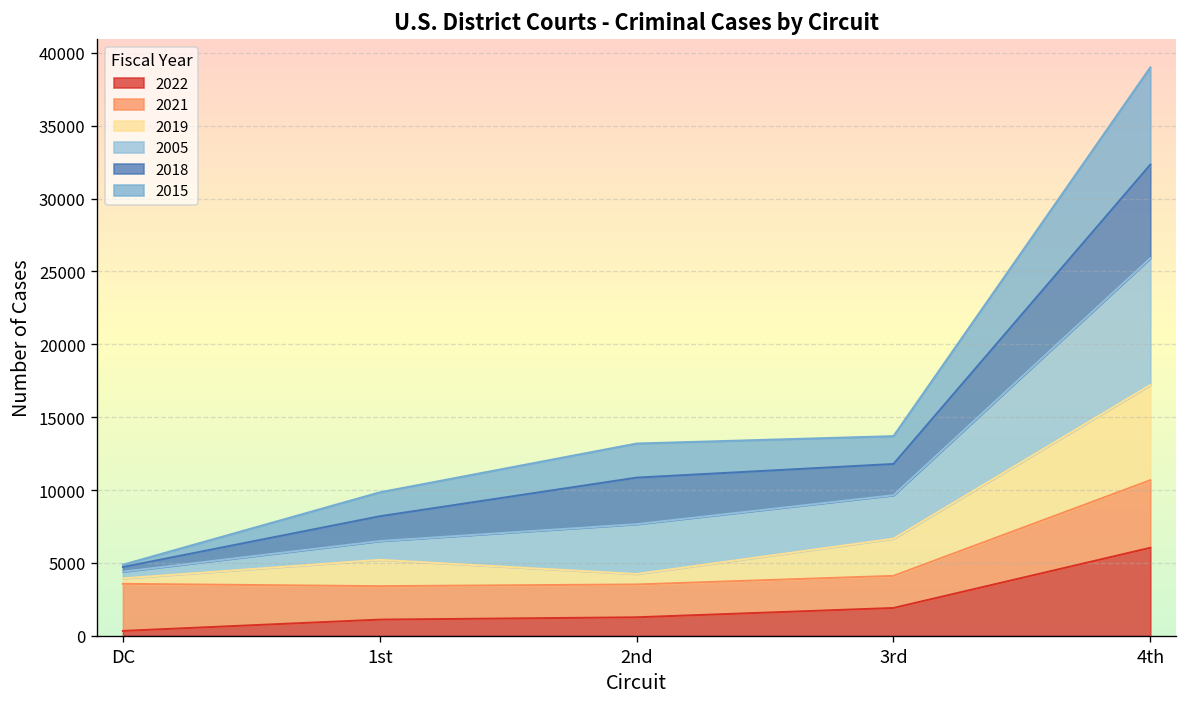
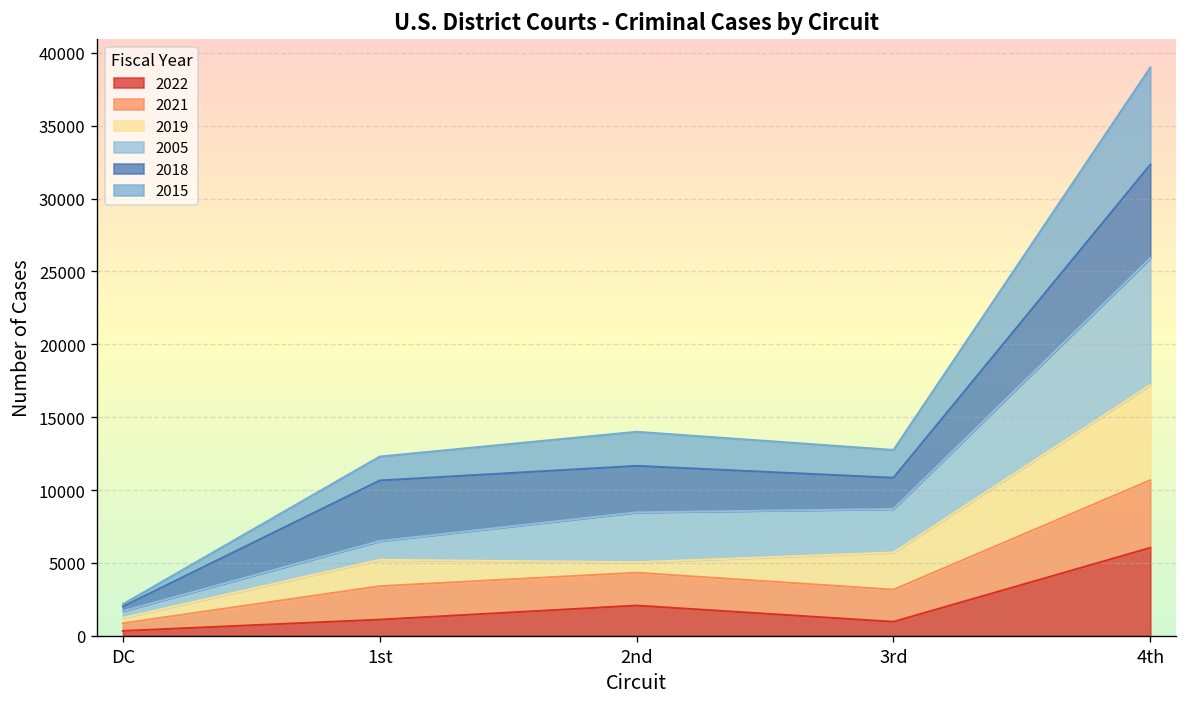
  {
    "2022": {
      "DC": 300,
      "1st": 1100,
-     "2nd": 1300,
-     "3rd": 1900,
+     "2nd": 2100,
+     "3rd": 1000,
      "4th": 6000
    },
    "2021": {
-     "DC": 3200,
+     "DC": 500,
      "1st": 2300,
      "2nd": 2300,
      "3rd": 2200,
      "4th": 4600
    },
    "2019": {
      "DC": 400,
      "1st": 1800,
      "2nd": 700,
      "3rd": 2600,
      "4th": 6500
    },
    "2018": {
-     "1st": 1700,
+     "1st": 4200,
      "2nd": 3200,
      "3rd": 2100,
      "4th": 6400
    }
  }
